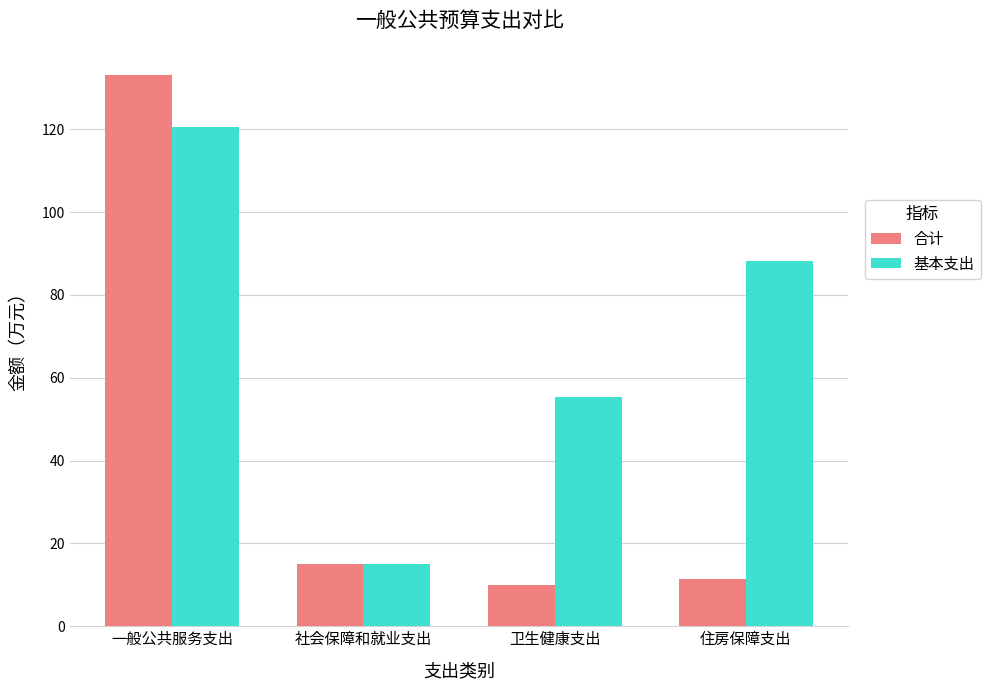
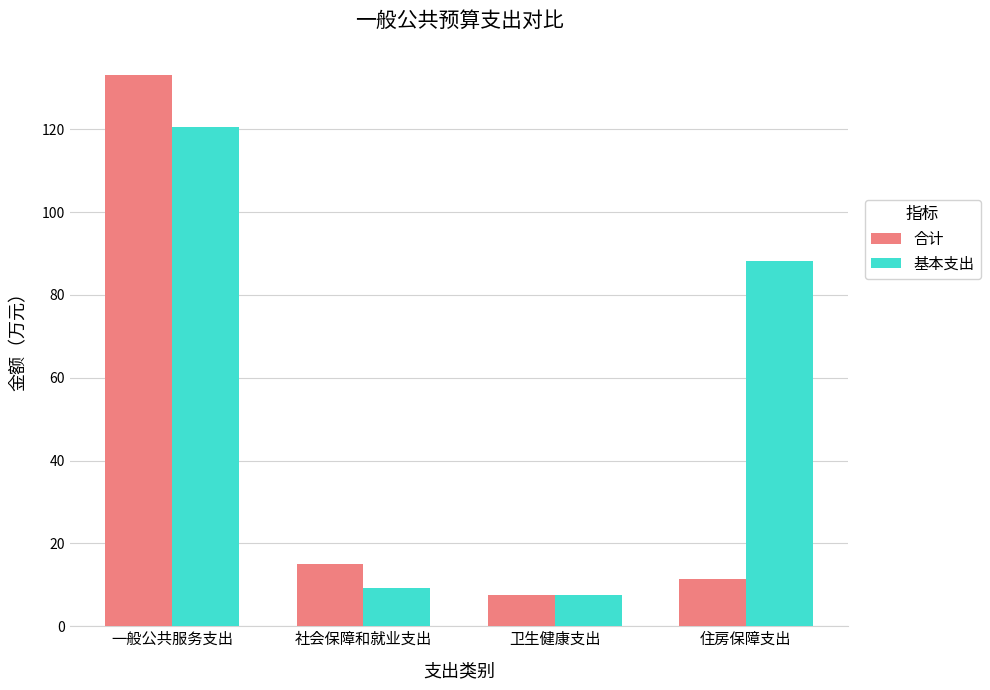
  {
    "合计": {
      "一般公共服务支出": 133,
      "社会保障和就业支出": 15,
-     "卫生健康支出": 10,
+     "卫生健康支出": 8,
      "住房保障支出": 11
    },
    "基本支出": {
      "一般公共服务支出": 120,
-     "社会保障和就业支出": 15,
-     "卫生健康支出": 55,
+     "社会保障和就业支出": 9,
+     "卫生健康支出": 8,
      "住房保障支出": 88
    }
  }
